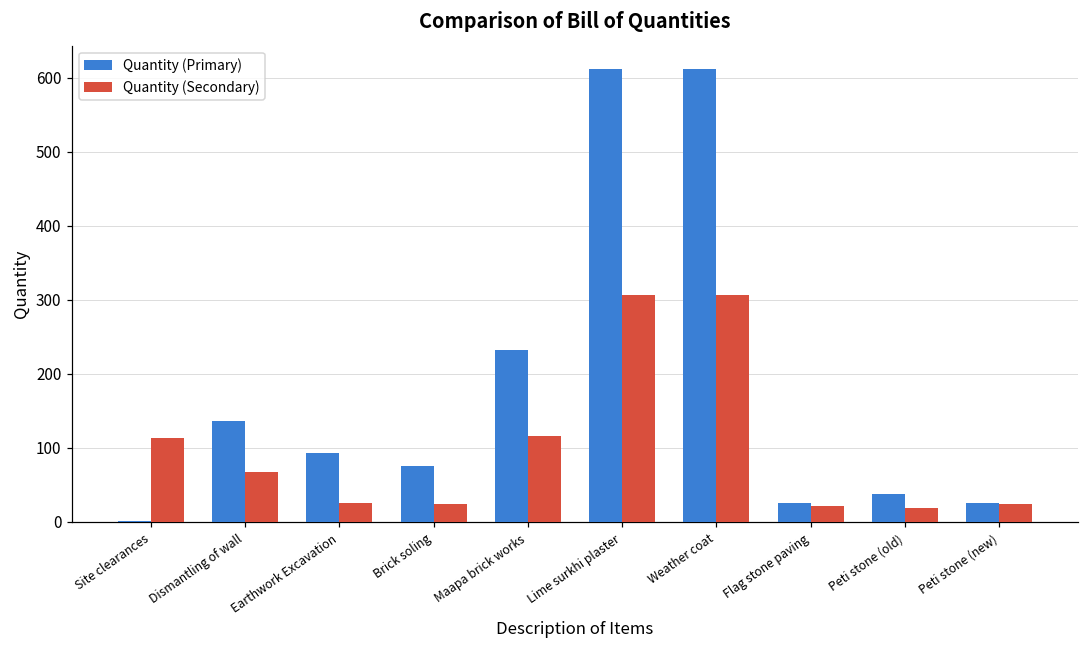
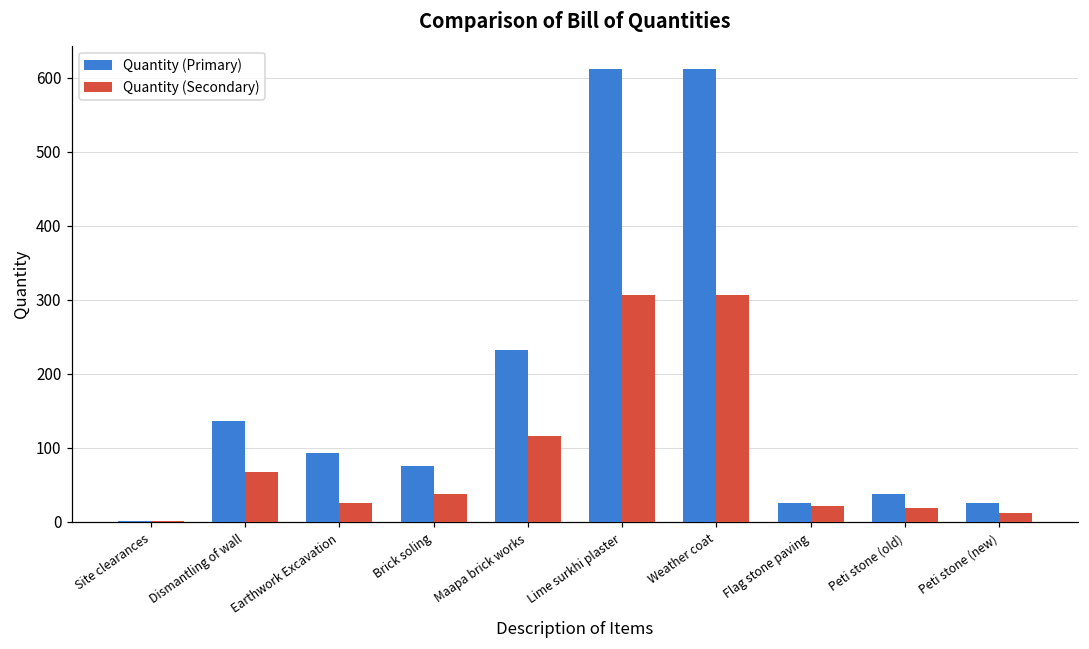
  {
    "Quantity (Primary)": {
      "Dismantling of wall": 140,
      "Earthwork Excavation": 90,
      "Brick soling": 80,
      "Maapa brick works": 230,
      "Lime surkhi plaster": 610,
      "Weather coat": 610,
      "Flag stone paving": 30,
      "Peti stone (old)": 40,
      "Peti stone (new)": 30
    },
    "Quantity (Secondary)": {
-     "Site clearances": 110,
+     "Site clearances": 0,
      "Dismantling of wall": 70,
      "Earthwork Excavation": 30,
-     "Brick soling": 20,
+     "Brick soling": 40,
      "Maapa brick works": 120,
      "Lime surkhi plaster": 310,
      "Weather coat": 310,
      "Flag stone paving": 20,
      "Peti stone (old)": 20,
-     "Peti stone (new)": 20
+     "Peti stone (new)": 10
    }
  }
